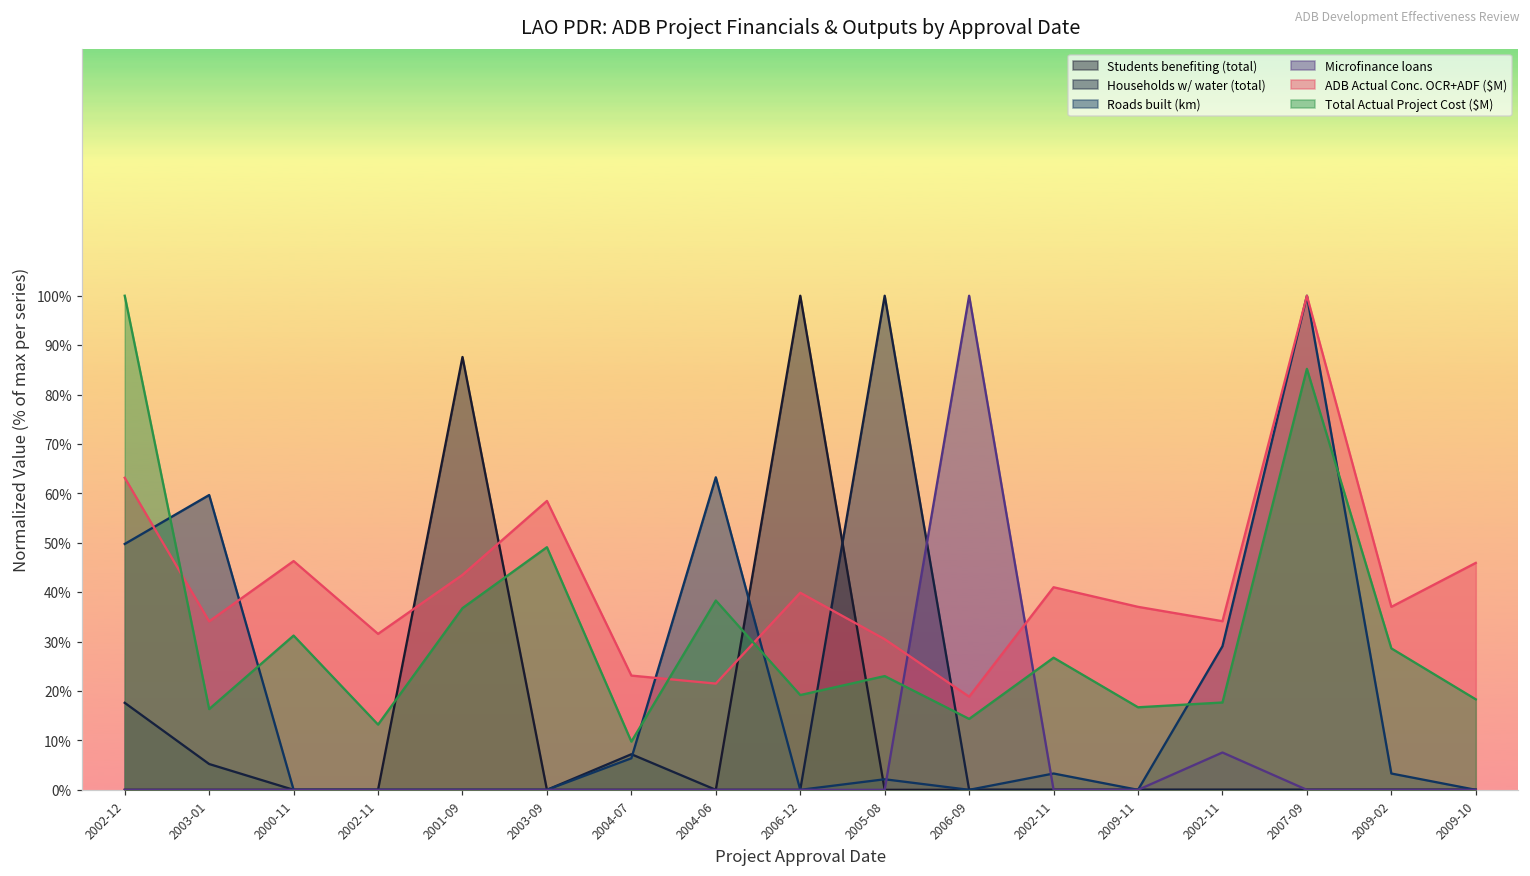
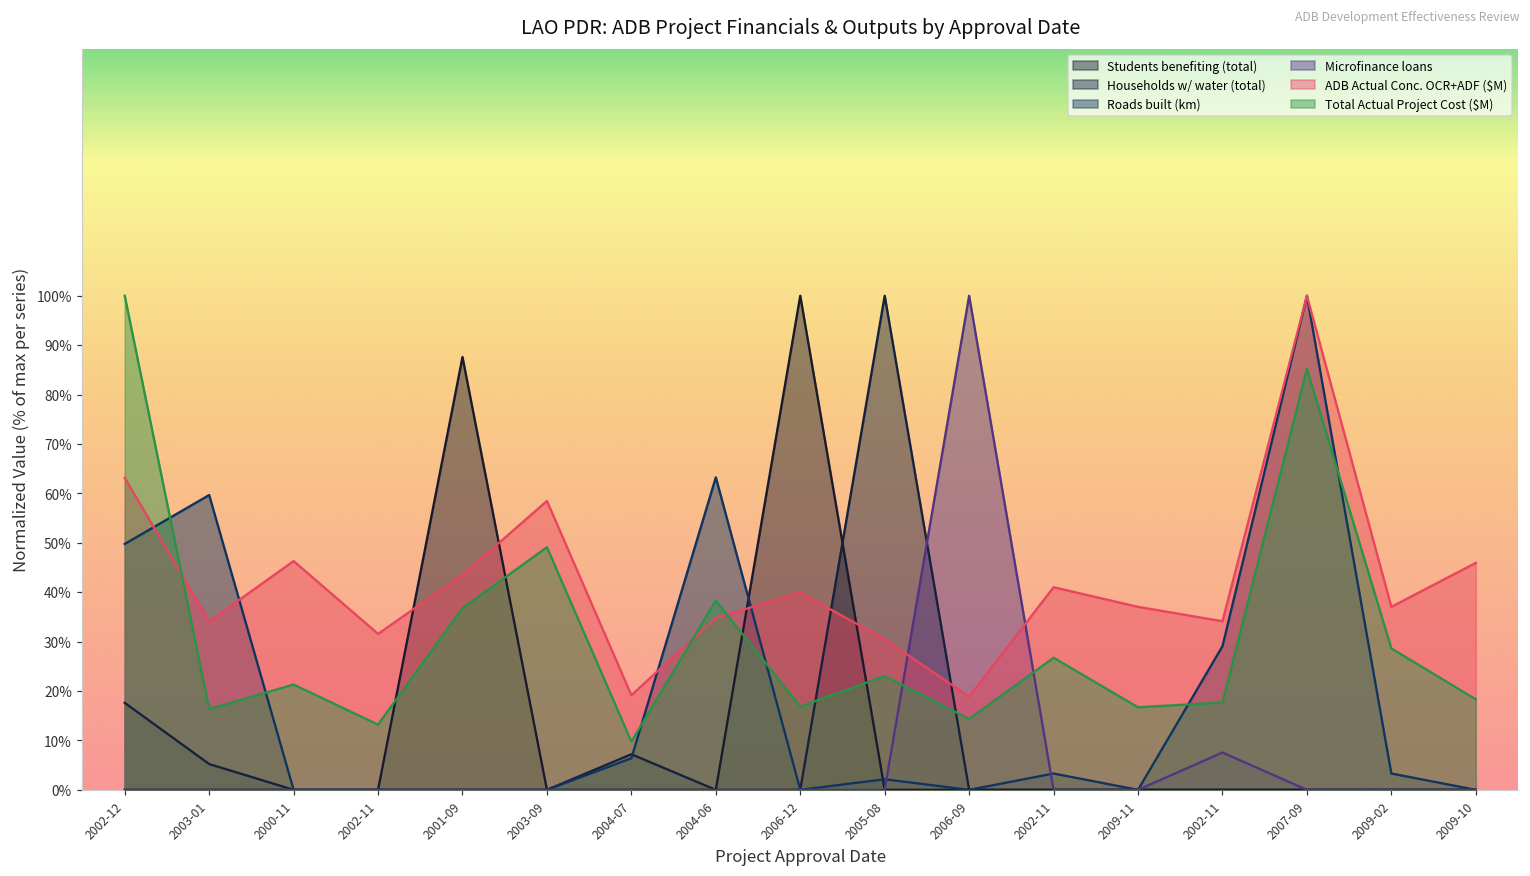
  {
    "ADB Actual Conc. OCR+ADF ($M)": {
      "2002-12": "63%",
      "2003-01": "34%",
      "2000-11": "46%",
      "2001-09": "44%",
      "2003-09": "58%",
-     "2004-07": "23%",
-     "2004-06": "22%",
+     "2004-07": "19%",
+     "2004-06": "35%",
      "2006-12": "40%",
      "2005-08": "30%",
      "2006-09": "19%",
      "2009-11": "37%",
      "2009-02": "37%",
      "2009-10": "46%"
    },
    "Total Actual Project Cost ($M)": {
      "2002-12": "100%",
      "2003-01": "16%",
-     "2000-11": "31%",
+     "2000-11": "21%",
      "2001-09": "37%",
      "2003-09": "49%",
      "2004-07": "10%",
      "2004-06": "38%",
-     "2006-12": "19%",
+     "2006-12": "17%",
      "2005-08": "23%",
      "2006-09": "14%",
      "2009-11": "17%",
      "2007-09": "85%",
      "2009-02": "29%",
      "2009-10": "18%"
    }
  }
